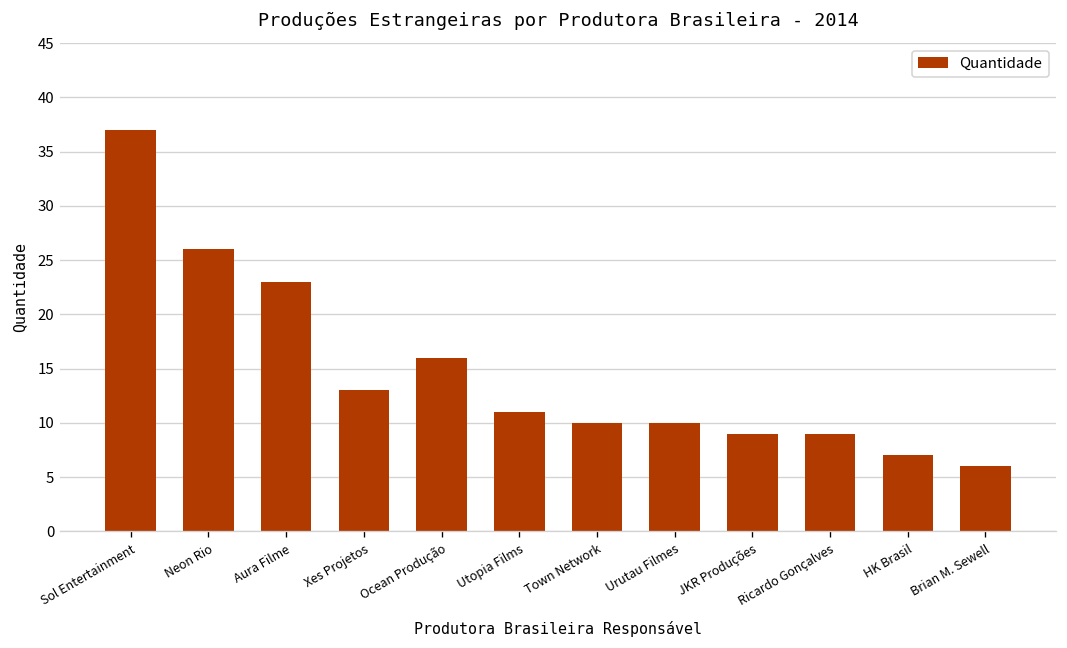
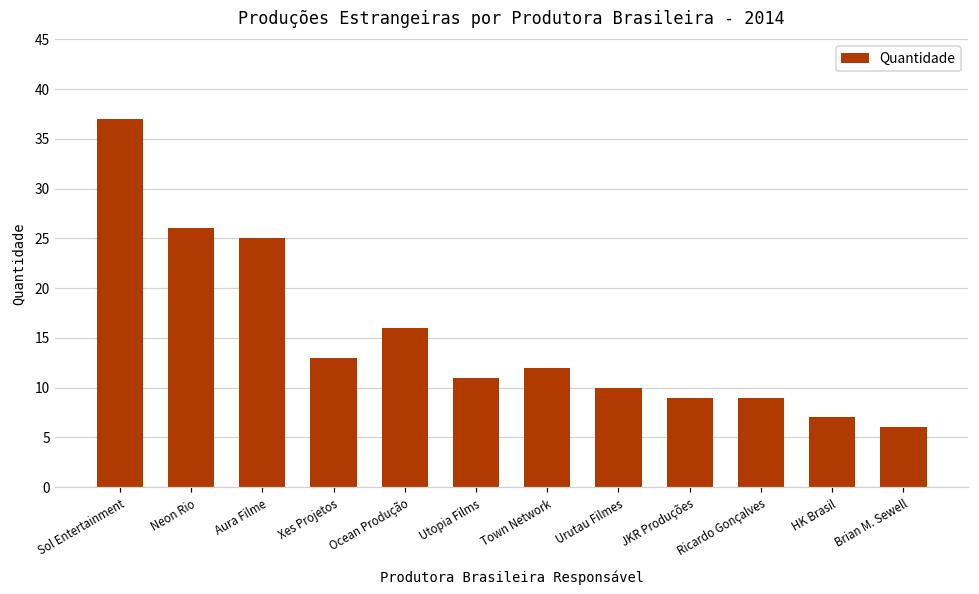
  {
    "Sol Entertainment": 37,
    "Neon Rio": 26,
-   "Aura Filme": 23,
+   "Aura Filme": 25,
    "Xes Projetos": 13,
    "Ocean Produção": 16,
    "Utopia Films": 11,
-   "Town Network": 10,
+   "Town Network": 12,
    "Urutau Filmes": 10,
    "JKR Produções": 9,
    "Ricardo Gonçalves": 9,
    "HK Brasil": 7,
    "Brian M. Sewell": 6
  }
